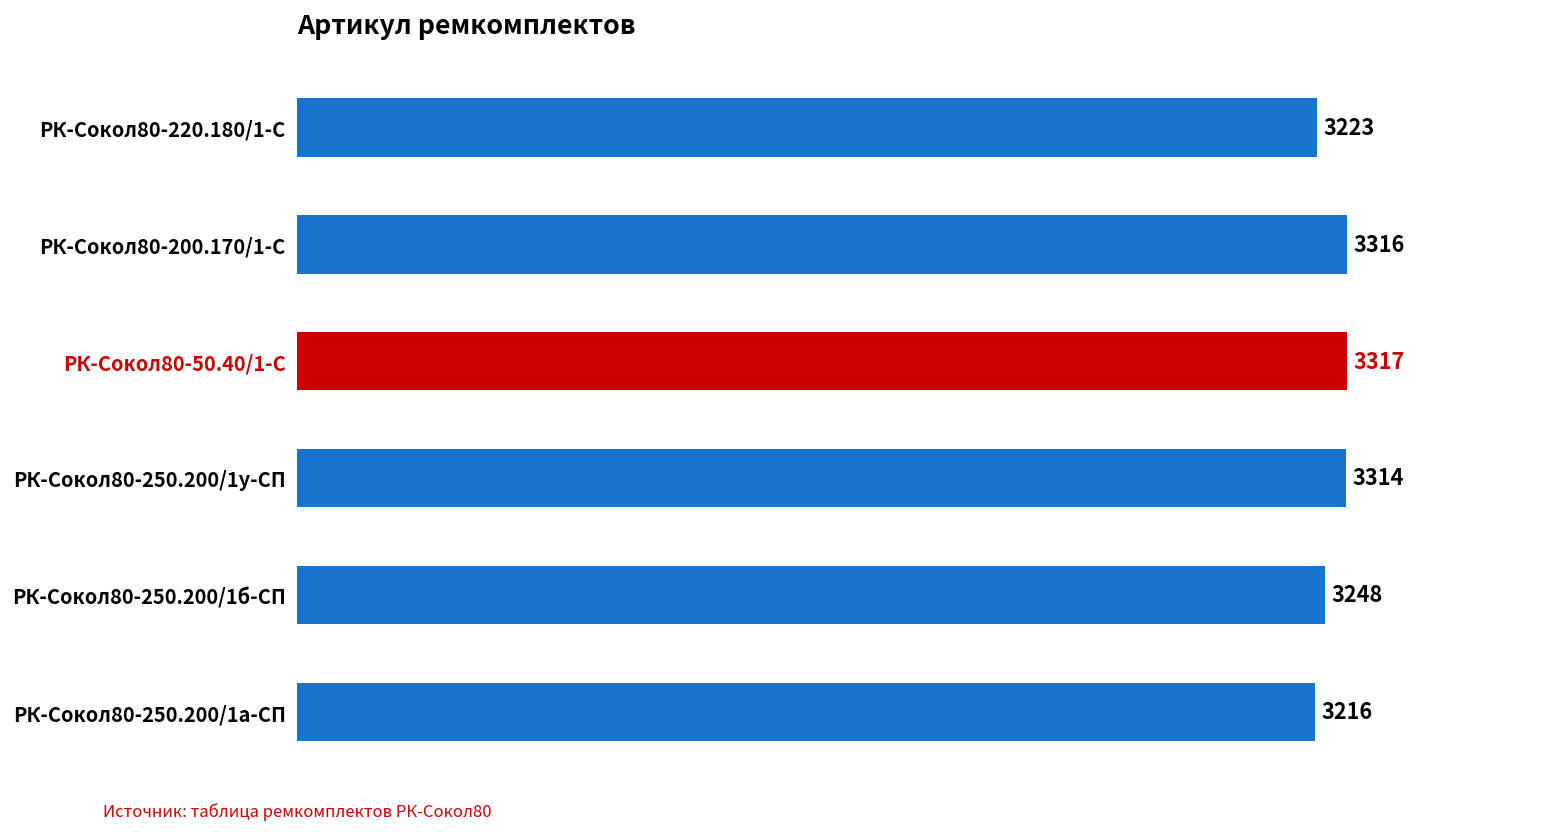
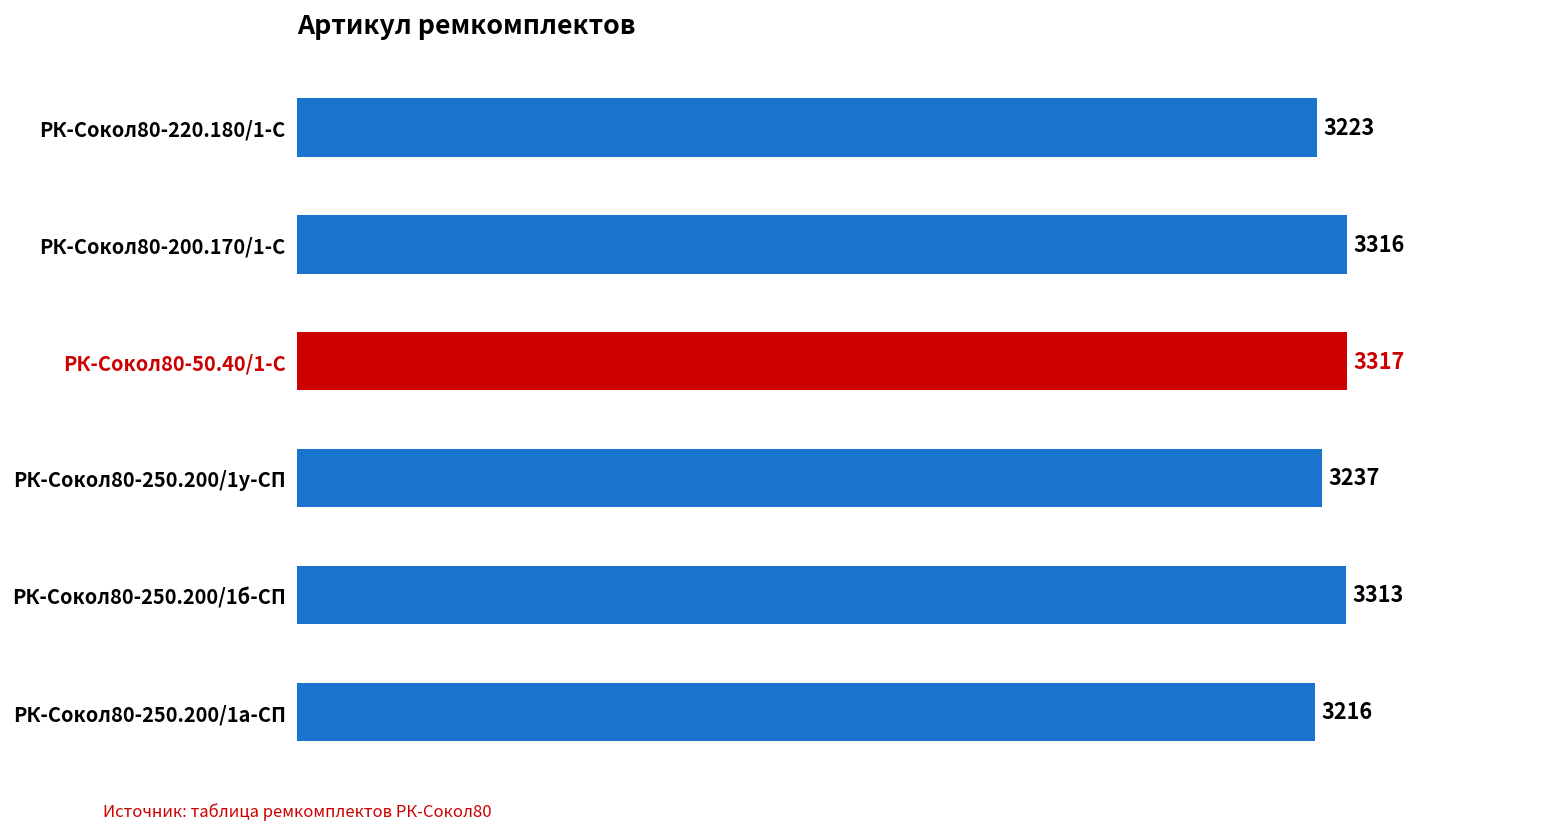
  {
    "РК-Сокол80-220.180/1-С": 3223,
    "РК-Сокол80-200.170/1-С": 3316,
    "РК-Сокол80-50.40/1-С": 3317,
-   "РК-Сокол80-250.200/1у-СП": 3314,
-   "РК-Сокол80-250.200/1б-СП": 3248,
+   "РК-Сокол80-250.200/1у-СП": 3237,
+   "РК-Сокол80-250.200/1б-СП": 3313,
    "РК-Сокол80-250.200/1а-СП": 3216
  }
